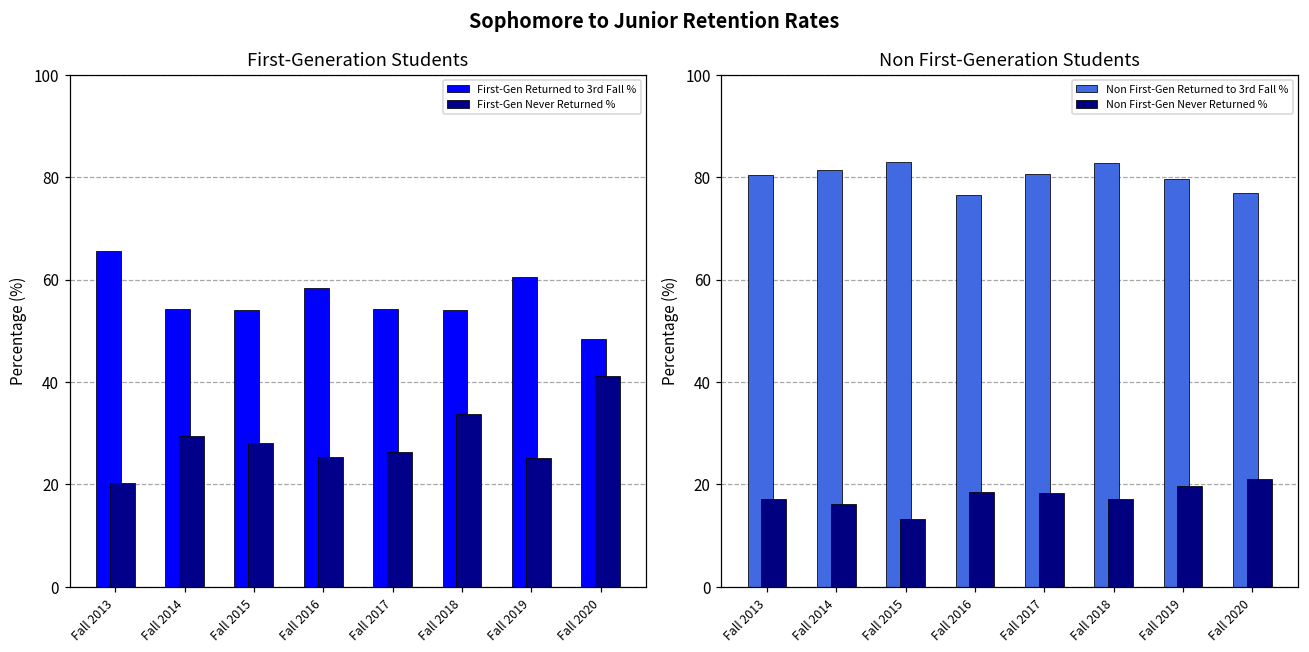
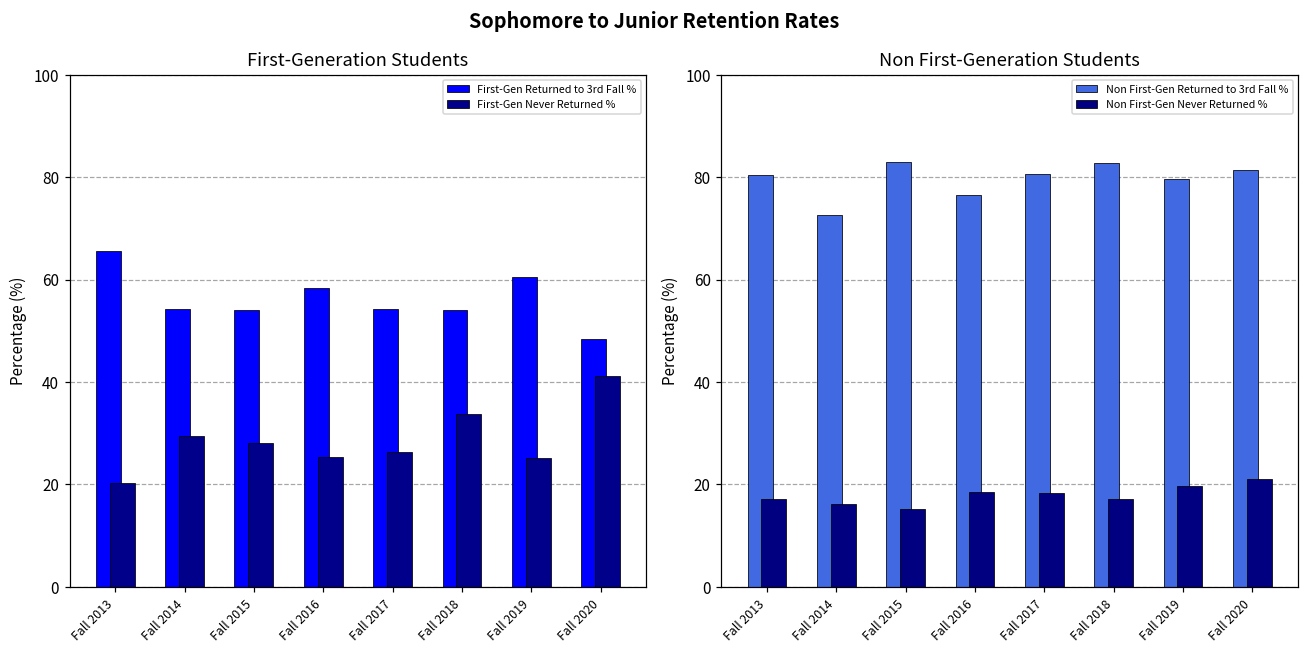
  {
    "First-Generation Students": {
      "First-Gen Returned to 3rd Fall %": {
        "Fall 2013": 66,
        "Fall 2014": 54,
        "Fall 2015": 54,
        "Fall 2016": 58,
        "Fall 2017": 54,
        "Fall 2018": 54,
        "Fall 2019": 61,
        "Fall 2020": 48
      },
      "First-Gen Never Returned %": {
        "Fall 2013": 20,
        "Fall 2014": 30,
        "Fall 2015": 28,
        "Fall 2016": 25,
        "Fall 2017": 26,
        "Fall 2018": 34,
        "Fall 2019": 25,
        "Fall 2020": 41
      }
    },
    "Non First-Generation Students": {
      "Non First-Gen Returned to 3rd Fall %": {
        "Fall 2013": 81,
-       "Fall 2014": 81,
+       "Fall 2014": 73,
        "Fall 2015": 83,
        "Fall 2016": 76,
        "Fall 2017": 81,
        "Fall 2018": 83,
        "Fall 2019": 80,
-       "Fall 2020": 77
+       "Fall 2020": 82
      },
      "Non First-Gen Never Returned %": {
        "Fall 2013": 17,
        "Fall 2014": 16,
-       "Fall 2015": 13,
+       "Fall 2015": 15,
        "Fall 2016": 18,
        "Fall 2017": 18,
        "Fall 2018": 17,
        "Fall 2019": 20,
        "Fall 2020": 21
      }
    }
  }
